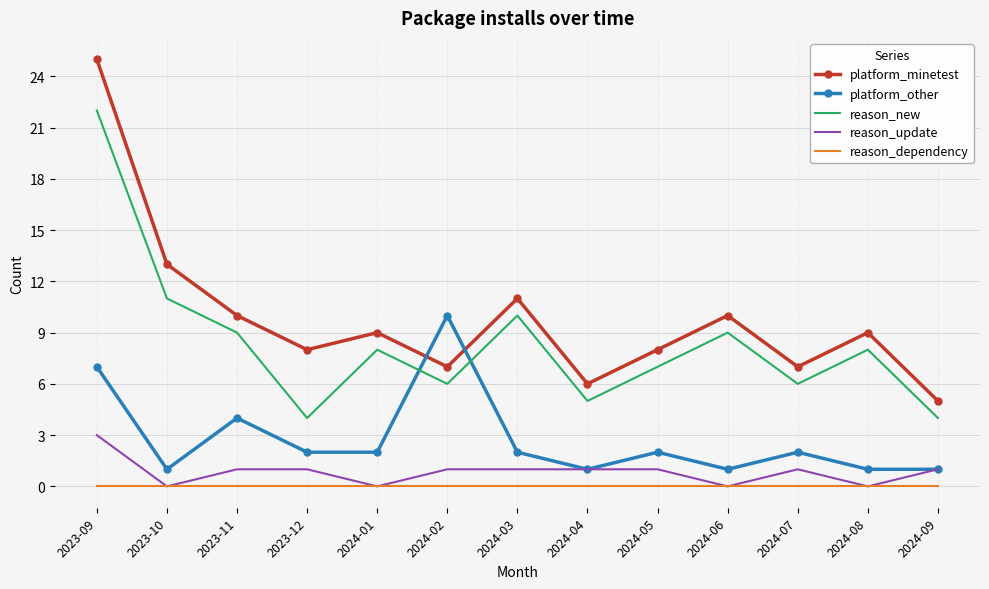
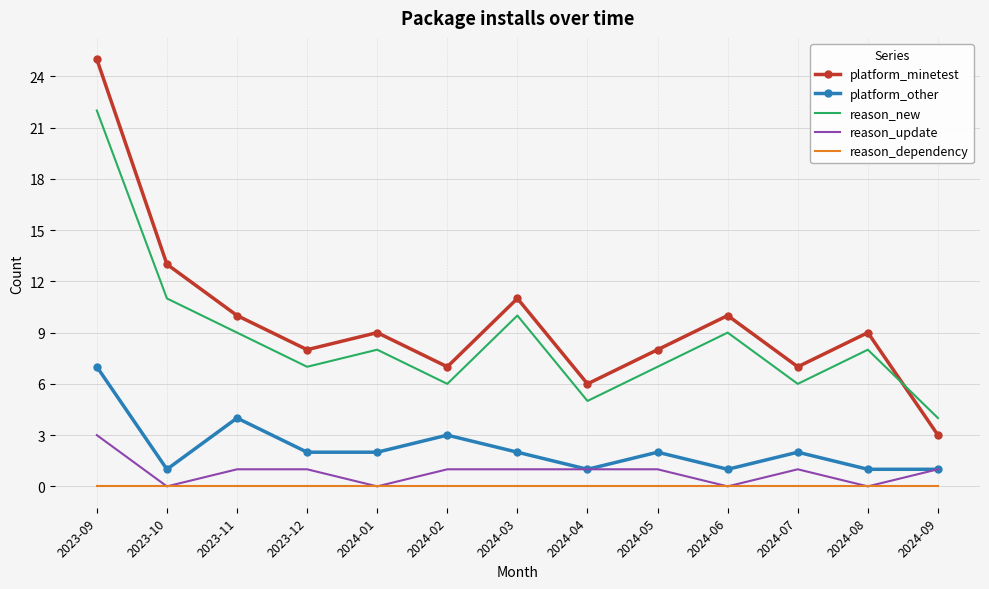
  {
    "platform_minetest": {
      "2023-09": 25,
      "2023-10": 13,
      "2023-11": 10,
      "2023-12": 8,
      "2024-01": 9,
      "2024-02": 7,
      "2024-03": 11,
      "2024-04": 6,
      "2024-05": 8,
      "2024-06": 10,
      "2024-07": 7,
      "2024-08": 9,
-     "2024-09": 5
+     "2024-09": 3
    },
    "platform_other": {
      "2023-09": 7,
      "2023-10": 1,
      "2023-11": 4,
      "2023-12": 2,
      "2024-01": 2,
-     "2024-02": 10,
+     "2024-02": 3,
      "2024-03": 2,
      "2024-05": 2,
      "2024-06": 1,
      "2024-07": 2,
      "2024-08": 1
    },
    "reason_new": {
      "2023-09": 22,
      "2023-10": 11,
      "2023-11": 9,
-     "2023-12": 4,
+     "2023-12": 7,
      "2024-01": 8,
      "2024-02": 6,
      "2024-03": 10,
      "2024-04": 5,
      "2024-05": 7,
      "2024-06": 9,
      "2024-07": 6,
      "2024-08": 8,
      "2024-09": 4
    },
    "reason_update": {
      "2023-09": 3,
      "2023-11": 1,
      "2023-12": 1,
      "2024-02": 1,
      "2024-03": 1,
      "2024-05": 1,
      "2024-07": 1
    },
    "reason_dependency": {
      "2023-09": 0,
      "2023-11": 0,
      "2023-12": 0,
      "2024-02": 0,
      "2024-03": 0,
      "2024-04": 0,
      "2024-05": 0,
      "2024-07": 0,
      "2024-09": 0
    }
  }
